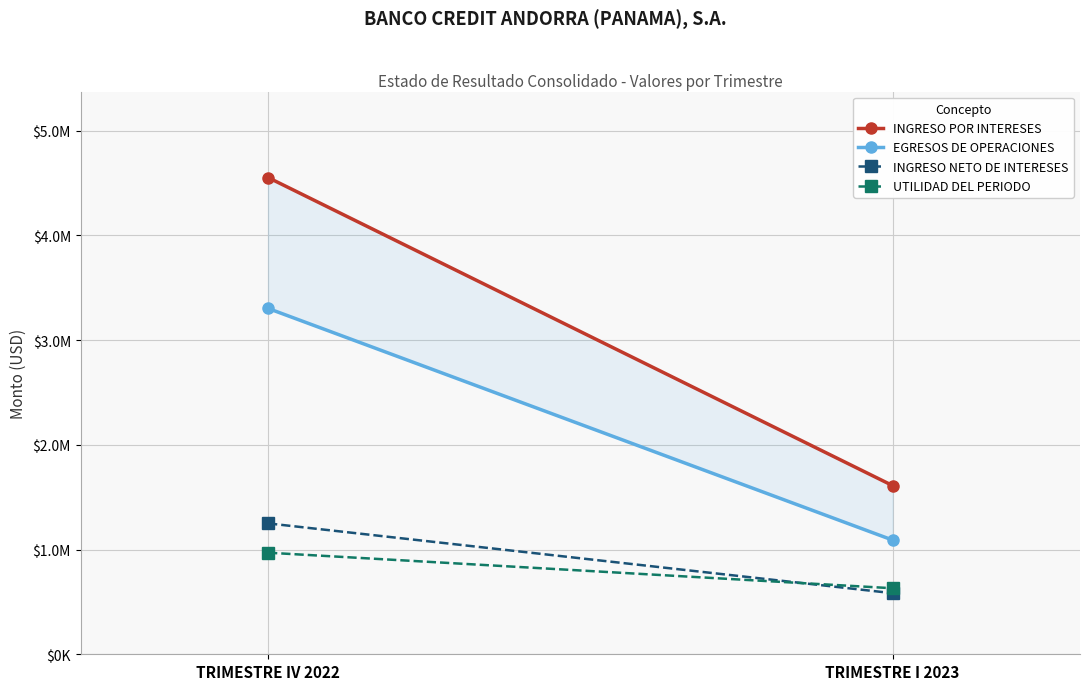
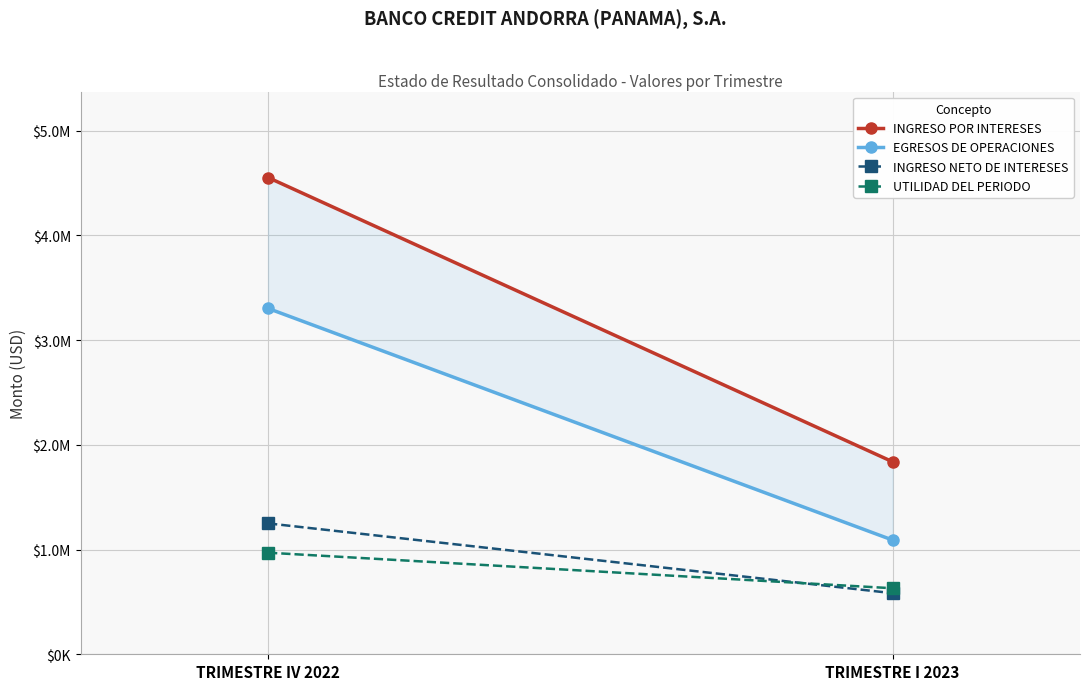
  {
    "INGRESO POR INTERESES": {
      "TRIMESTRE IV 2022": "$4550000",
-     "TRIMESTRE I 2023": "$1610000"
+     "TRIMESTRE I 2023": "$1840000"
    },
    "EGRESOS DE OPERACIONES": {
      "TRIMESTRE IV 2022": "$3300000",
      "TRIMESTRE I 2023": "$1090000"
    }
  }
